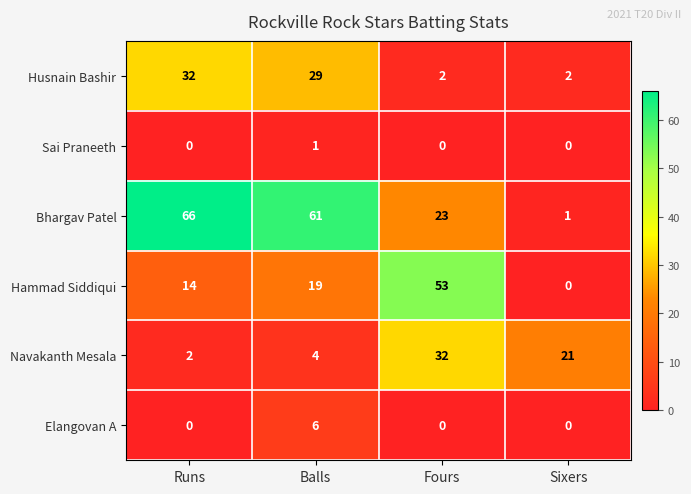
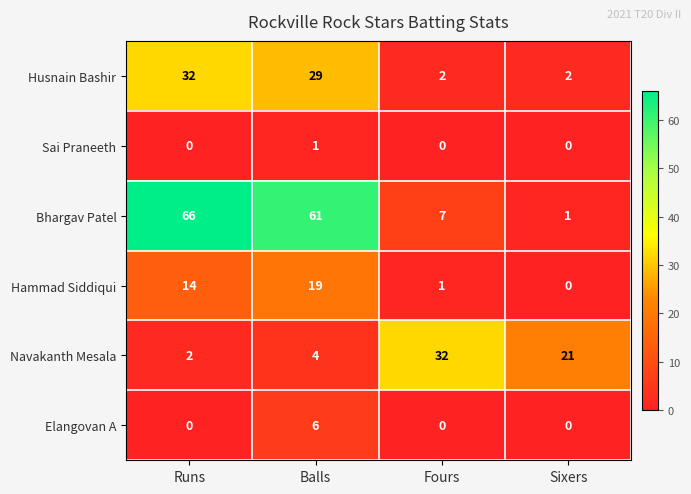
  {
    "Husnain Bashir": {
      "Runs": 32,
      "Balls": 29,
      "Fours": 2,
      "Sixers": 2
    },
    "Sai Praneeth": {
      "Runs": 0,
      "Balls": 1,
      "Fours": 0,
      "Sixers": 0
    },
    "Bhargav Patel": {
      "Runs": 66,
      "Balls": 61,
-     "Fours": 23,
+     "Fours": 7,
      "Sixers": 1
    },
    "Hammad Siddiqui": {
      "Runs": 14,
      "Balls": 19,
-     "Fours": 53,
+     "Fours": 1,
      "Sixers": 0
    },
    "Navakanth Mesala": {
      "Runs": 2,
      "Balls": 4,
      "Fours": 32,
      "Sixers": 21
    },
    "Elangovan A": {
      "Runs": 0,
      "Balls": 6,
      "Fours": 0,
      "Sixers": 0
    }
  }
